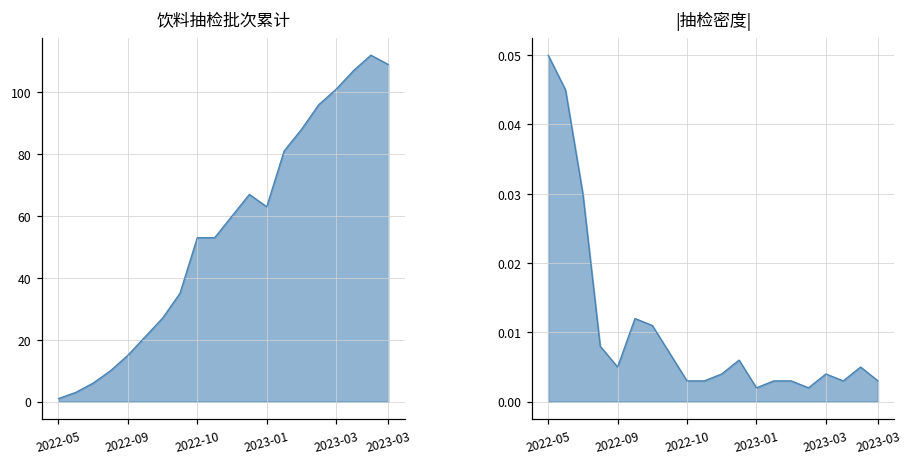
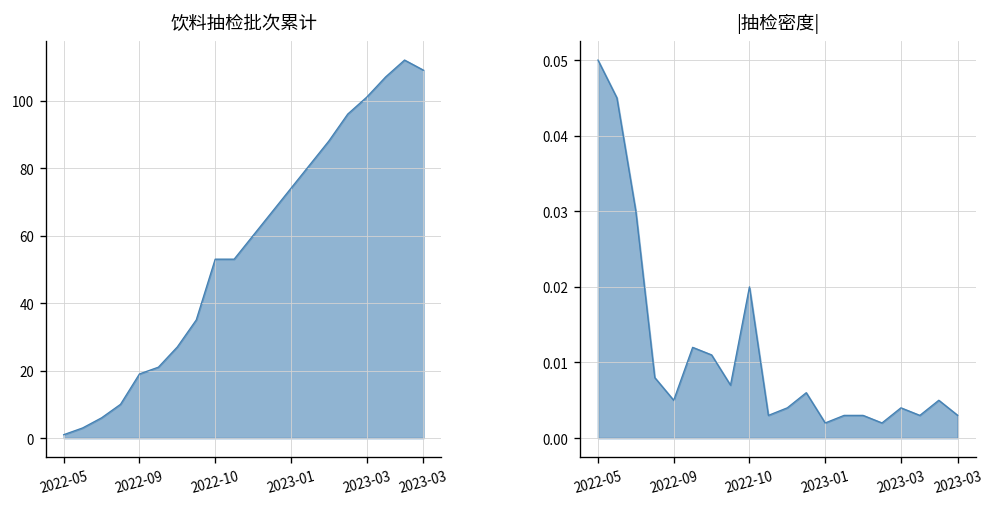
  {
    "饮料抽检批次累计": {
      "2022-05": 1,
-     "2022-09": 15,
+     "2022-09": 19,
      "2022-10": 53,
-     "2023-01": 63
+     "2023-01": 74
    },
    "|抽检密度|": {
      "2022-05": 0.050,
      "2022-09": 0.005,
-     "2022-10": 0.003,
+     "2022-10": 0.020,
      "2023-01": 0.002
    }
  }
